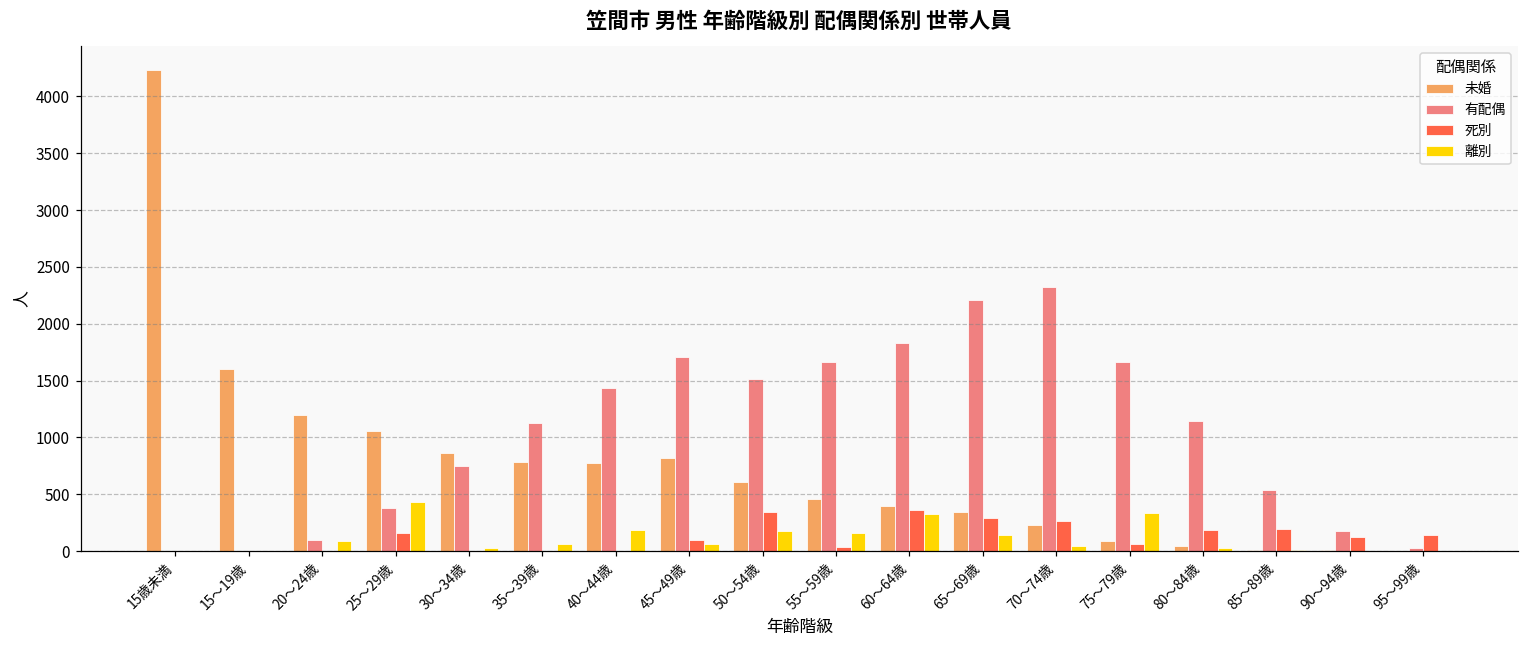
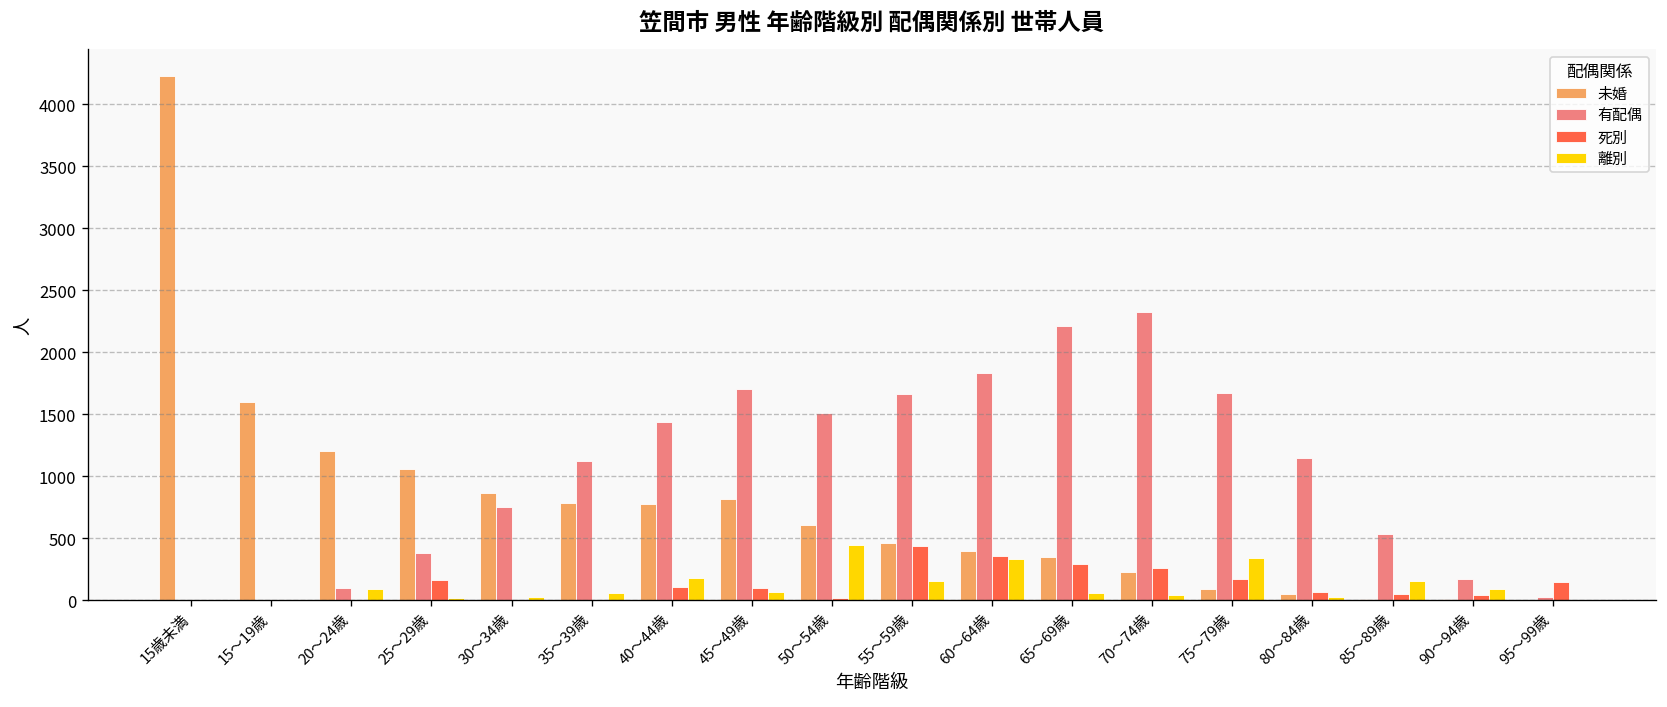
  {
    "死別": {
      "15歳未満": 0,
      "15～19歳": 0,
      "20～24歳": 0,
      "25～29歳": 160,
      "30～34歳": 0,
      "35～39歳": 0,
-     "40～44歳": 0,
+     "40～44歳": 110,
      "45～49歳": 100,
-     "50～54歳": 340,
-     "55～59歳": 30,
+     "50～54歳": 20,
+     "55～59歳": 440,
      "60～64歳": 360,
      "65～69歳": 290,
      "70～74歳": 260,
-     "75～79歳": 70,
-     "80～84歳": 180,
-     "85～89歳": 200,
-     "90～94歳": 130,
+     "75～79歳": 170,
+     "80～84歳": 70,
+     "85～89歳": 50,
+     "90～94歳": 40,
      "95～99歳": 150
    },
    "離別": {
      "15歳未満": 0,
      "15～19歳": 0,
      "20～24歳": 90,
-     "25～29歳": 430,
+     "25～29歳": 20,
      "30～34歳": 30,
      "35～39歳": 60,
      "40～44歳": 180,
      "45～49歳": 60,
-     "50～54歳": 180,
+     "50～54歳": 440,
      "55～59歳": 160,
      "60～64歳": 330,
-     "65～69歳": 140,
+     "65～69歳": 60,
      "70～74歳": 50,
      "75～79歳": 340,
      "80～84歳": 30,
-     "85～89歳": 10,
-     "90～94歳": 0,
+     "85～89歳": 160,
+     "90～94歳": 90,
      "95～99歳": 0
    }
  }
